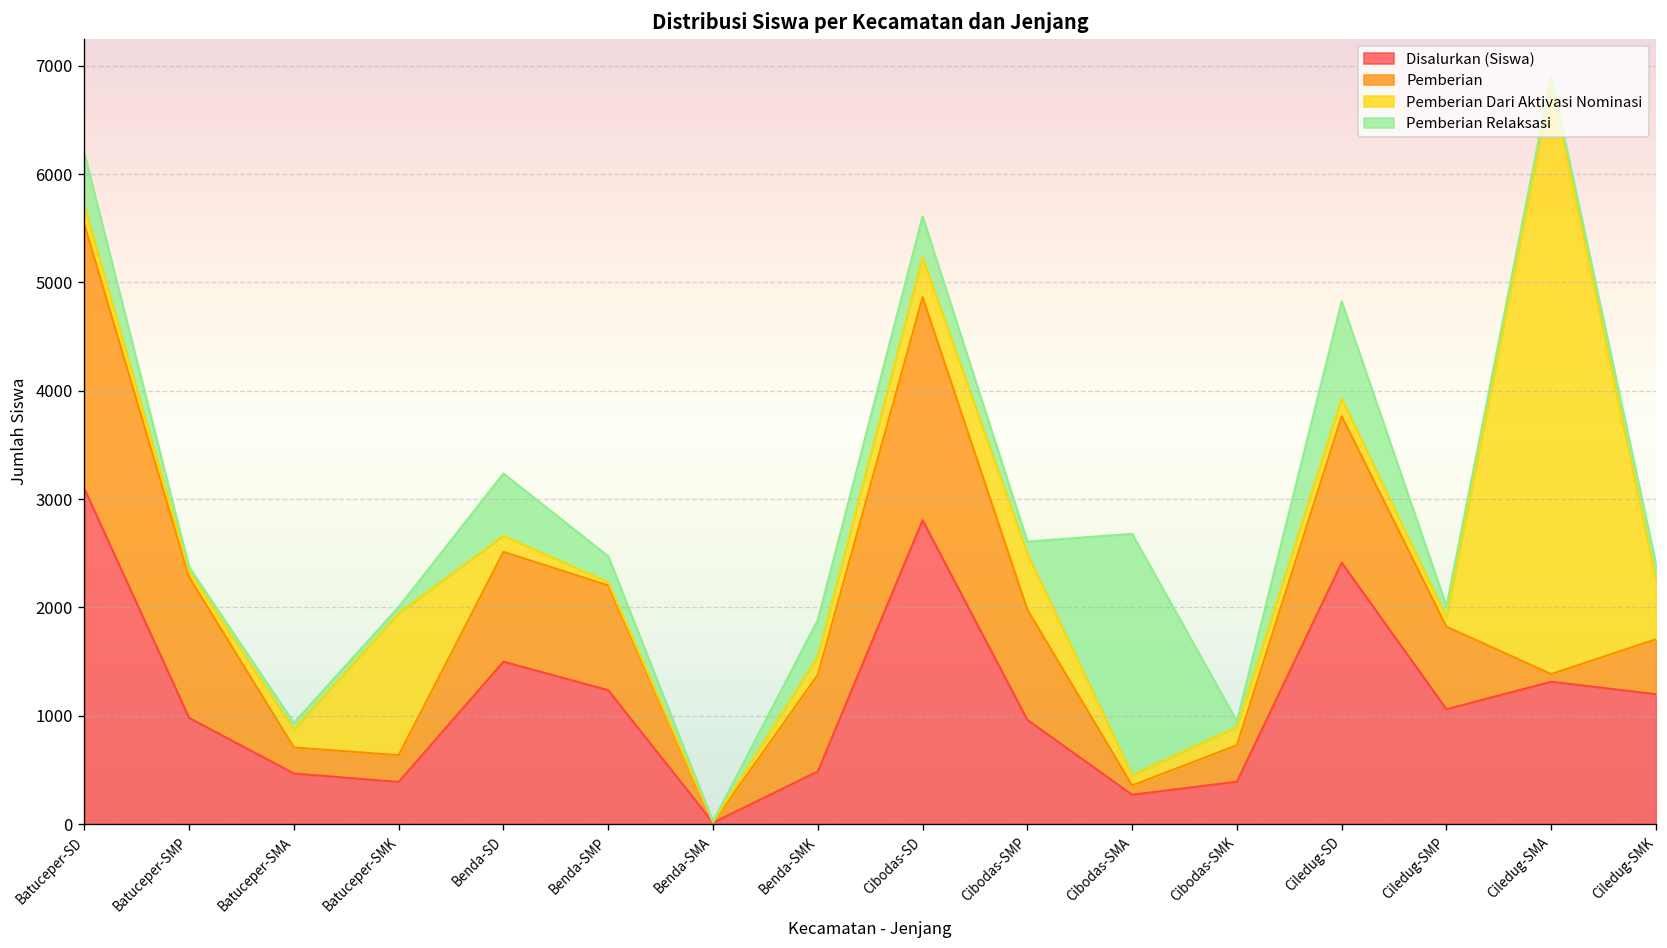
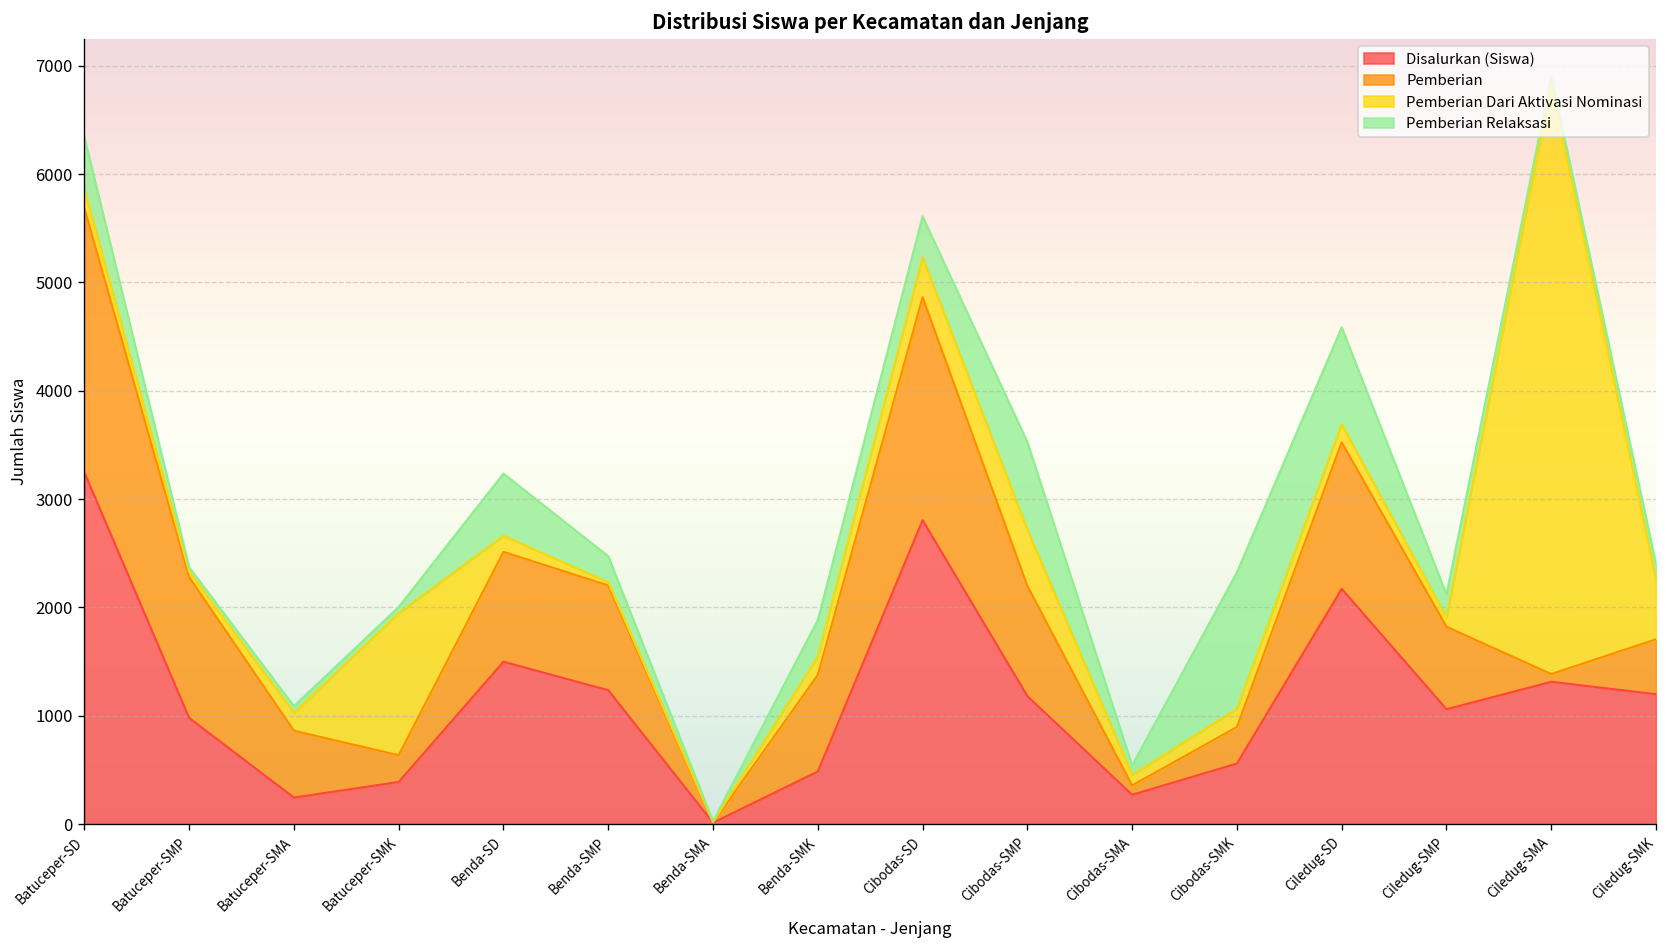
  {
    "Disalurkan (Siswa)": {
-     "Batuceper-SD": 3100,
+     "Batuceper-SD": 3200,
      "Batuceper-SMP": 1000,
-     "Batuceper-SMA": 500,
+     "Batuceper-SMA": 200,
      "Batuceper-SMK": 400,
      "Benda-SD": 1500,
      "Benda-SMP": 1200,
      "Benda-SMK": 500,
      "Cibodas-SD": 2800,
-     "Cibodas-SMP": 1000,
+     "Cibodas-SMP": 1200,
      "Cibodas-SMA": 300,
-     "Cibodas-SMK": 400,
-     "Ciledug-SD": 2400,
+     "Cibodas-SMK": 600,
+     "Ciledug-SD": 2200,
      "Ciledug-SMP": 1100,
      "Ciledug-SMA": 1300,
      "Ciledug-SMK": 1200
    },
    "Pemberian": {
      "Batuceper-SD": 2400,
      "Batuceper-SMP": 1300,
-     "Batuceper-SMA": 200,
+     "Batuceper-SMA": 600,
      "Batuceper-SMK": 200,
      "Benda-SD": 1000,
      "Benda-SMP": 1000,
      "Benda-SMK": 900,
      "Cibodas-SD": 2100,
      "Cibodas-SMP": 1000,
      "Cibodas-SMA": 100,
      "Cibodas-SMK": 300,
      "Ciledug-SD": 1400,
      "Ciledug-SMP": 800,
      "Ciledug-SMA": 100,
      "Ciledug-SMK": 500
    },
    "Pemberian Dari Aktivasi Nominasi": {
      "Batuceper-SD": 200,
      "Batuceper-SMP": 100,
      "Batuceper-SMA": 200,
      "Batuceper-SMK": 1300,
      "Benda-SD": 100,
      "Benda-SMP": 0,
      "Benda-SMK": 200,
      "Cibodas-SD": 400,
      "Cibodas-SMP": 500,
      "Cibodas-SMA": 100,
      "Cibodas-SMK": 200,
      "Ciledug-SD": 200,
      "Ciledug-SMP": 100,
      "Ciledug-SMK": 500
    },
    "Pemberian Relaksasi": {
      "Batuceper-SD": 500,
      "Batuceper-SMP": 0,
      "Batuceper-SMA": 100,
      "Batuceper-SMK": 100,
      "Benda-SD": 600,
      "Benda-SMP": 200,
      "Benda-SMK": 300,
      "Cibodas-SD": 400,
-     "Cibodas-SMP": 100,
-     "Cibodas-SMA": 2200,
-     "Cibodas-SMK": 100,
+     "Cibodas-SMP": 800,
+     "Cibodas-SMA": 100,
+     "Cibodas-SMK": 1300,
      "Ciledug-SD": 900,
-     "Ciledug-SMP": 100,
+     "Ciledug-SMP": 200,
      "Ciledug-SMK": 100
    }
  }
